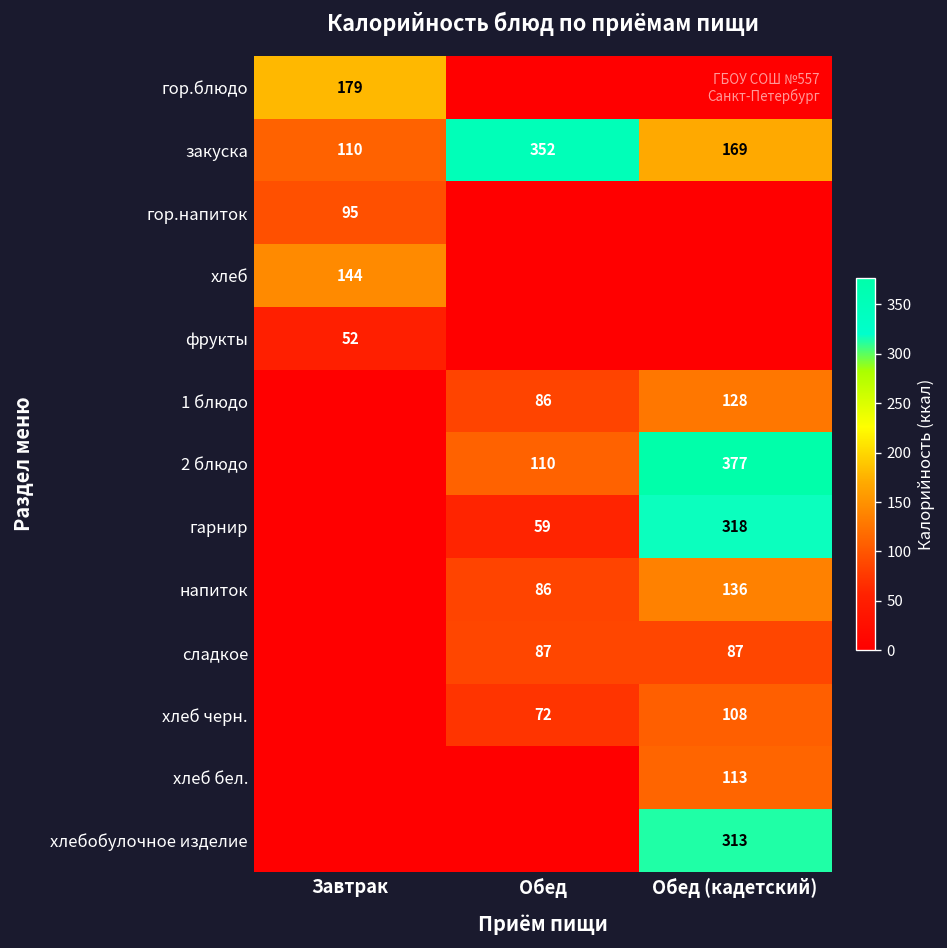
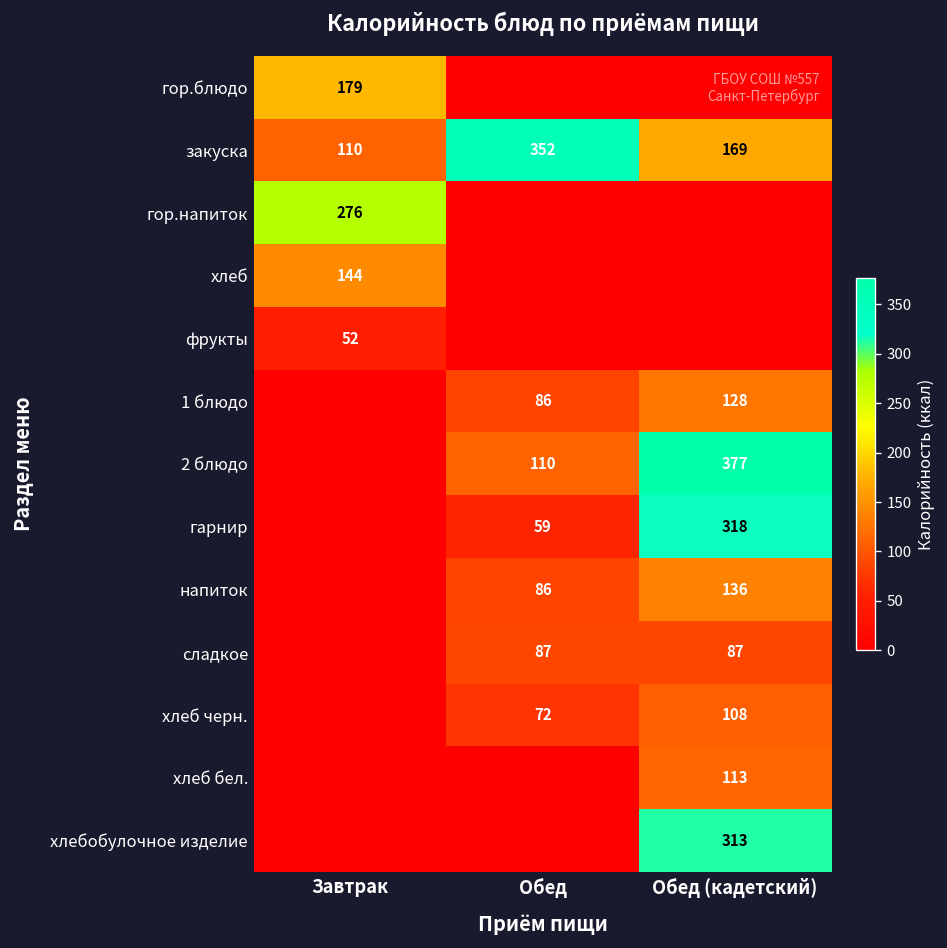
  {
    "гор.блюдо": {
      "Завтрак": 179,
      "Обед (кадетский)": 557
    },
    "закуска": {
      "Завтрак": 110,
      "Обед": 352,
      "Обед (кадетский)": 169
    },
    "гор.напиток": {
-     "Завтрак": 95
+     "Завтрак": 276
    },
    "хлеб": {
      "Завтрак": 144
    },
    "фрукты": {
      "Завтрак": 52
    },
    "1 блюдо": {
      "Обед": 86,
      "Обед (кадетский)": 128
    },
    "2 блюдо": {
      "Обед": 110,
      "Обед (кадетский)": 377
    },
    "гарнир": {
      "Обед": 59,
      "Обед (кадетский)": 318
    },
    "напиток": {
      "Обед": 86,
      "Обед (кадетский)": 136
    },
    "сладкое": {
      "Обед": 87,
      "Обед (кадетский)": 87
    },
    "хлеб черн.": {
      "Обед": 72,
      "Обед (кадетский)": 108
    },
    "хлеб бел.": {
      "Обед (кадетский)": 113
    },
    "хлебобулочное изделие": {
      "Обед (кадетский)": 313
    }
  }
